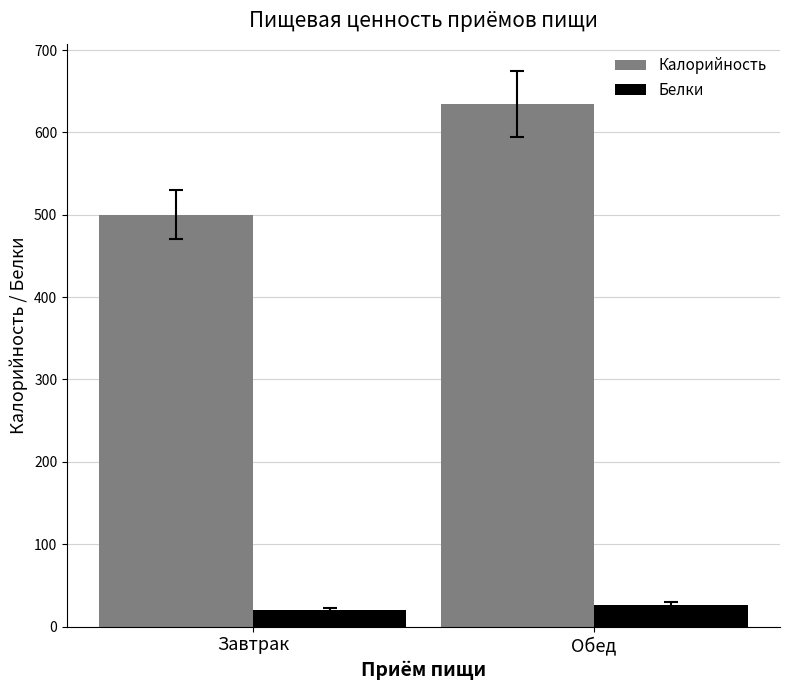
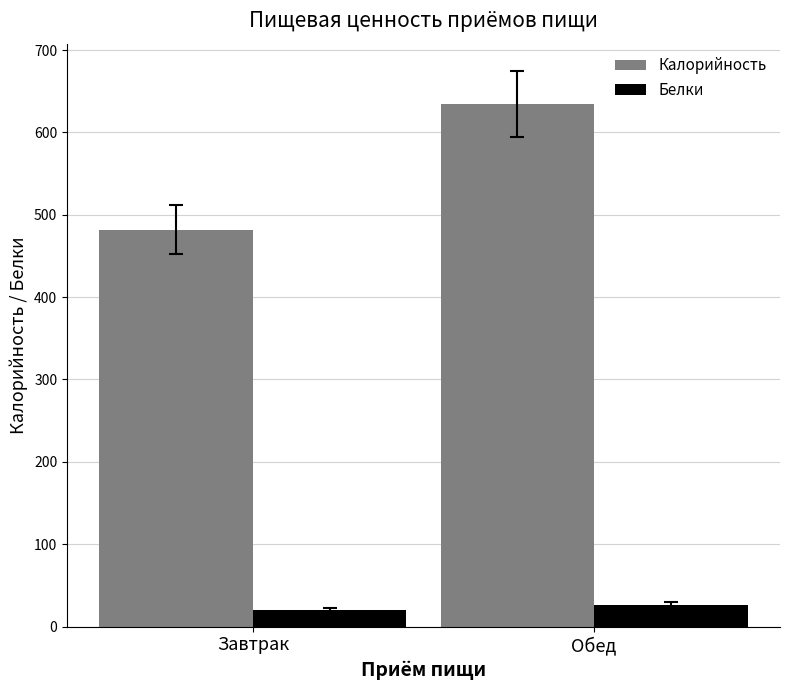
  {
    "Калорийность": {
-     "Завтрак": 500,
+     "Завтрак": 480,
      "Обед": 630
    },
    "Белки": {
      "Завтрак": 20,
      "Обед": 30
    }
  }
